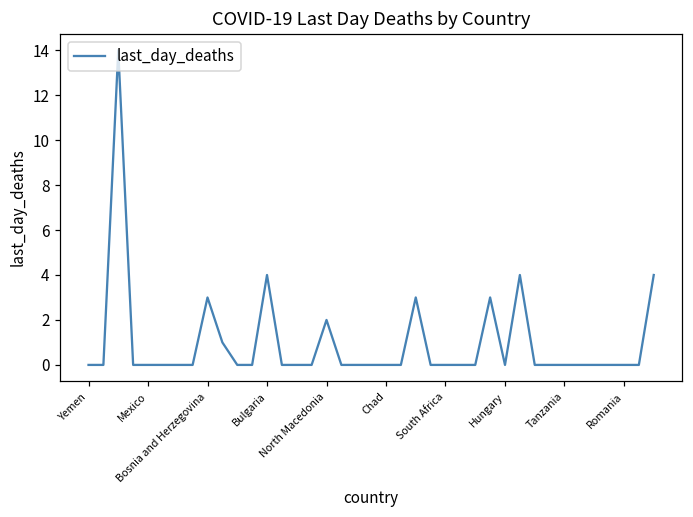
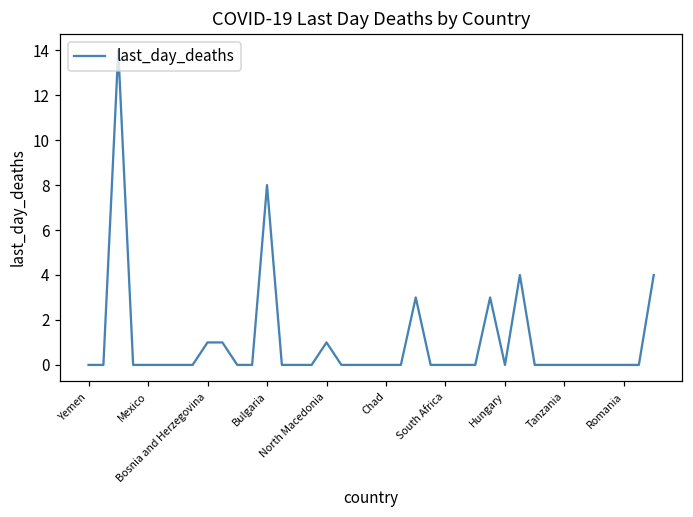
  {
    "Yemen": 0,
    "Mexico": 0,
-   "Bosnia and Herzegovina": 3,
-   "Bulgaria": 4,
-   "North Macedonia": 2,
+   "Bosnia and Herzegovina": 1,
+   "Bulgaria": 8,
+   "North Macedonia": 1,
    "Chad": 0,
    "South Africa": 0,
    "Hungary": 0,
    "Tanzania": 0,
    "Romania": 0
  }
